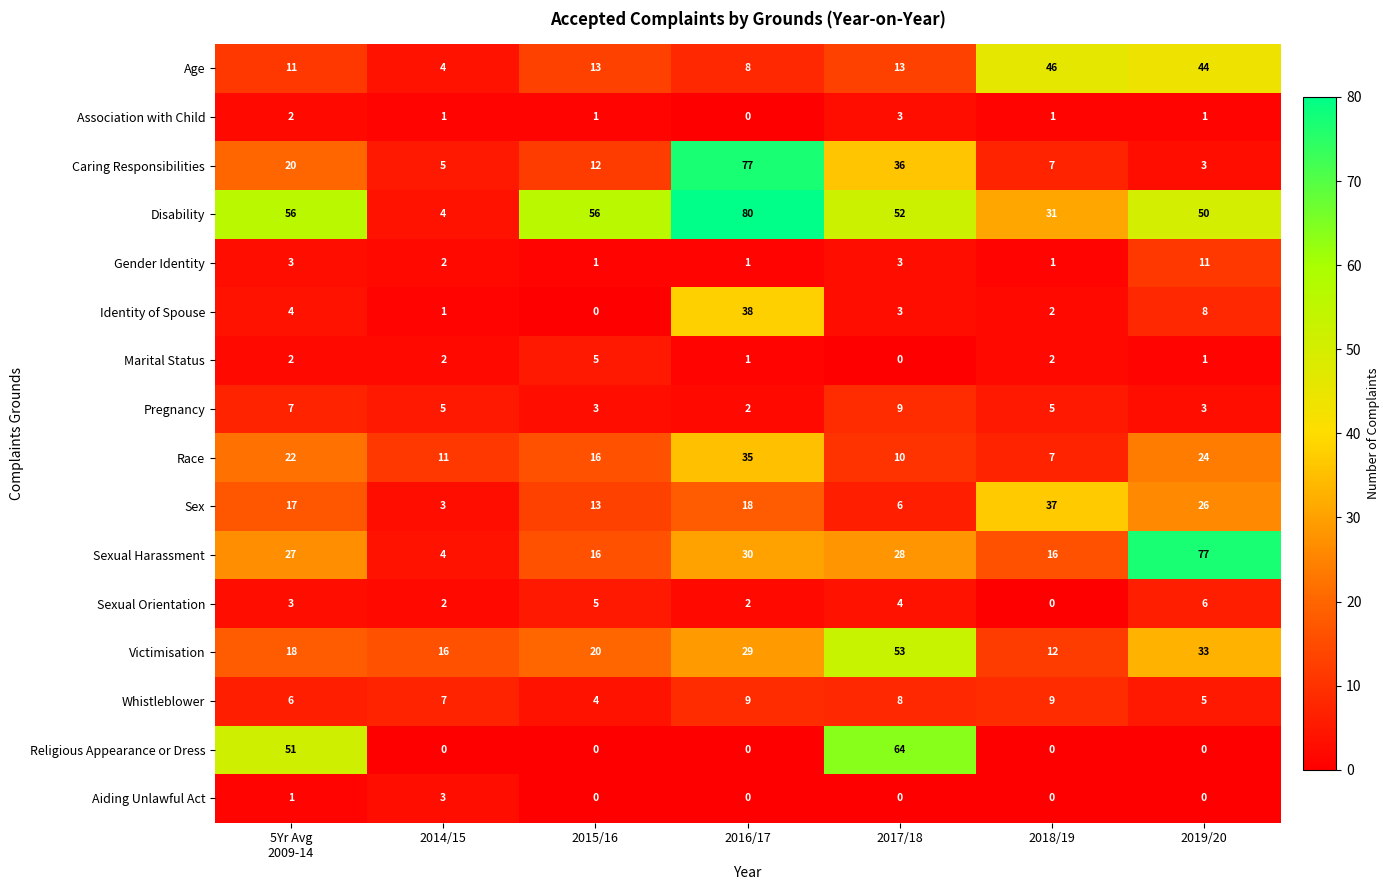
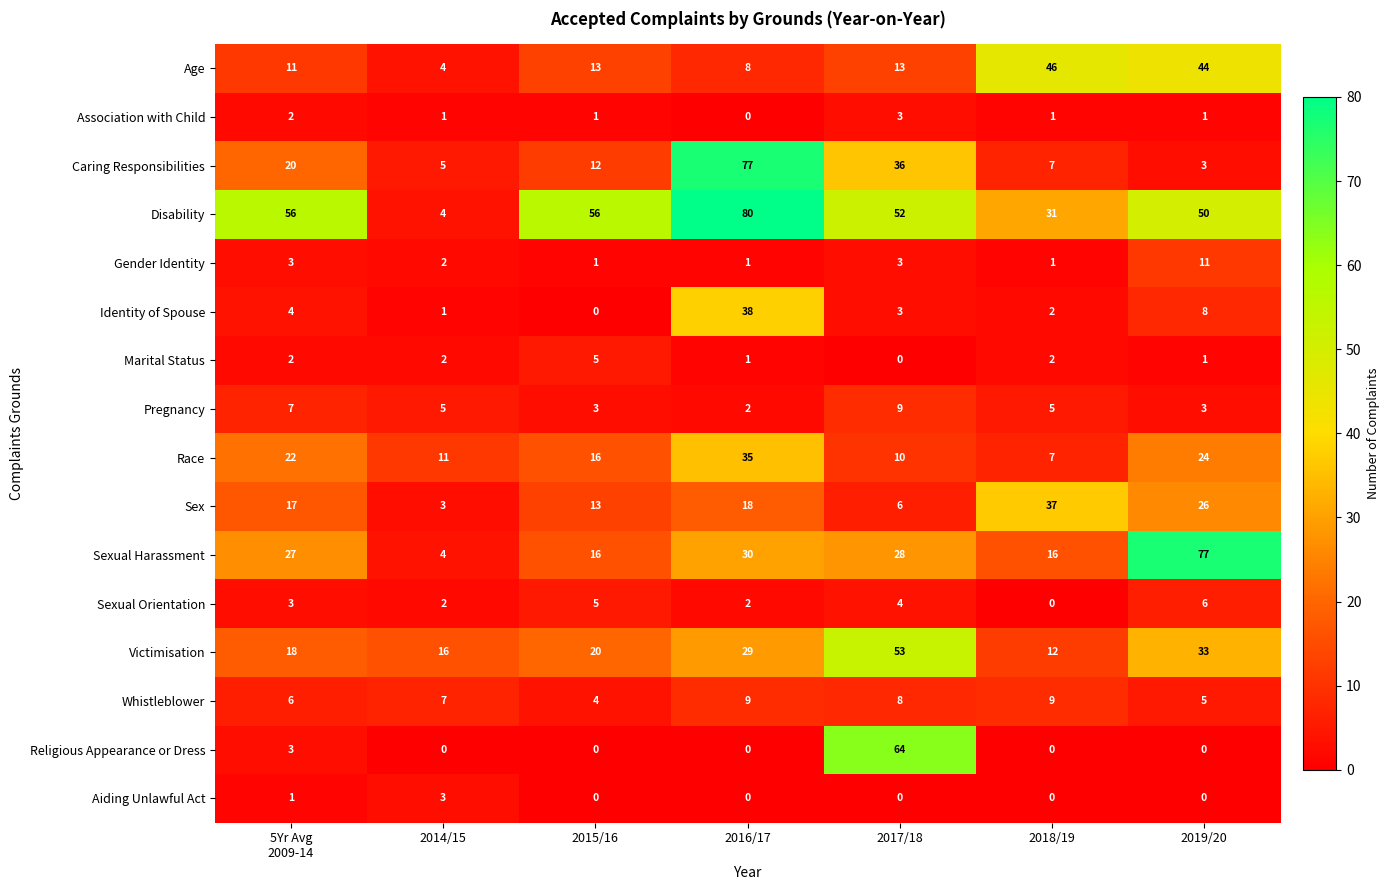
  {
    "Age": {
      "5Yr Avg 2009-14": 11,
      "2014/15": 4,
      "2015/16": 13,
      "2016/17": 8,
      "2017/18": 13,
      "2018/19": 46,
      "2019/20": 44
    },
    "Association with Child": {
      "5Yr Avg 2009-14": 2,
      "2014/15": 1,
      "2015/16": 1,
      "2016/17": 0,
      "2017/18": 3,
      "2018/19": 1,
      "2019/20": 1
    },
    "Caring Responsibilities": {
      "5Yr Avg 2009-14": 20,
      "2014/15": 5,
      "2015/16": 12,
      "2016/17": 77,
      "2017/18": 36,
      "2018/19": 7,
      "2019/20": 3
    },
    "Disability": {
      "5Yr Avg 2009-14": 56,
      "2014/15": 4,
      "2015/16": 56,
      "2016/17": 80,
      "2017/18": 52,
      "2018/19": 31,
      "2019/20": 50
    },
    "Gender Identity": {
      "5Yr Avg 2009-14": 3,
      "2014/15": 2,
      "2015/16": 1,
      "2016/17": 1,
      "2017/18": 3,
      "2018/19": 1,
      "2019/20": 11
    },
    "Identity of Spouse": {
      "5Yr Avg 2009-14": 4,
      "2014/15": 1,
      "2015/16": 0,
      "2016/17": 38,
      "2017/18": 3,
      "2018/19": 2,
      "2019/20": 8
    },
    "Marital Status": {
      "5Yr Avg 2009-14": 2,
      "2014/15": 2,
      "2015/16": 5,
      "2016/17": 1,
      "2017/18": 0,
      "2018/19": 2,
      "2019/20": 1
    },
    "Pregnancy": {
      "5Yr Avg 2009-14": 7,
      "2014/15": 5,
      "2015/16": 3,
      "2016/17": 2,
      "2017/18": 9,
      "2018/19": 5,
      "2019/20": 3
    },
    "Race": {
      "5Yr Avg 2009-14": 22,
      "2014/15": 11,
      "2015/16": 16,
      "2016/17": 35,
      "2017/18": 10,
      "2018/19": 7,
      "2019/20": 24
    },
    "Sex": {
      "5Yr Avg 2009-14": 17,
      "2014/15": 3,
      "2015/16": 13,
      "2016/17": 18,
      "2017/18": 6,
      "2018/19": 37,
      "2019/20": 26
    },
    "Sexual Harassment": {
      "5Yr Avg 2009-14": 27,
      "2014/15": 4,
      "2015/16": 16,
      "2016/17": 30,
      "2017/18": 28,
      "2018/19": 16,
      "2019/20": 77
    },
    "Sexual Orientation": {
      "5Yr Avg 2009-14": 3,
      "2014/15": 2,
      "2015/16": 5,
      "2016/17": 2,
      "2017/18": 4,
      "2018/19": 0,
      "2019/20": 6
    },
    "Victimisation": {
      "5Yr Avg 2009-14": 18,
      "2014/15": 16,
      "2015/16": 20,
      "2016/17": 29,
      "2017/18": 53,
      "2018/19": 12,
      "2019/20": 33
    },
    "Whistleblower": {
      "5Yr Avg 2009-14": 6,
      "2014/15": 7,
      "2015/16": 4,
      "2016/17": 9,
      "2017/18": 8,
      "2018/19": 9,
      "2019/20": 5
    },
    "Religious Appearance or Dress": {
-     "5Yr Avg 2009-14": 51,
+     "5Yr Avg 2009-14": 3,
      "2014/15": 0,
      "2015/16": 0,
      "2016/17": 0,
      "2017/18": 64,
      "2018/19": 0,
      "2019/20": 0
    },
    "Aiding Unlawful Act": {
      "5Yr Avg 2009-14": 1,
      "2014/15": 3,
      "2015/16": 0,
      "2016/17": 0,
      "2017/18": 0,
      "2018/19": 0,
      "2019/20": 0
    }
  }
